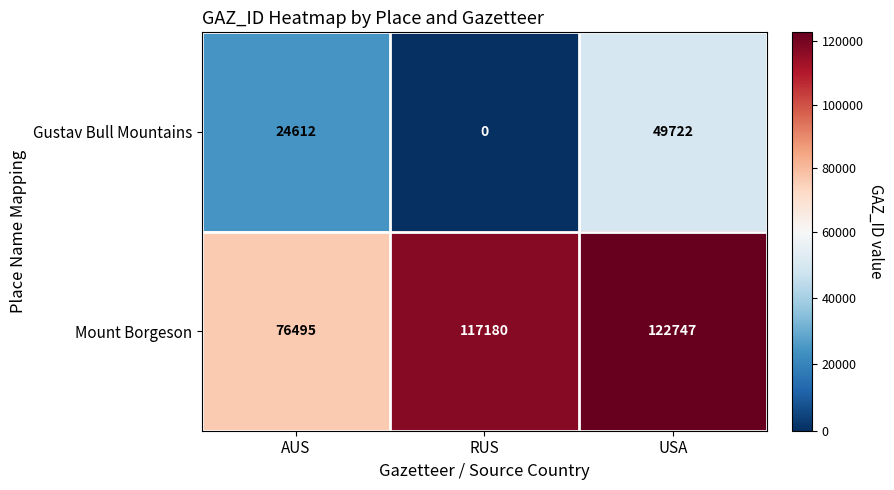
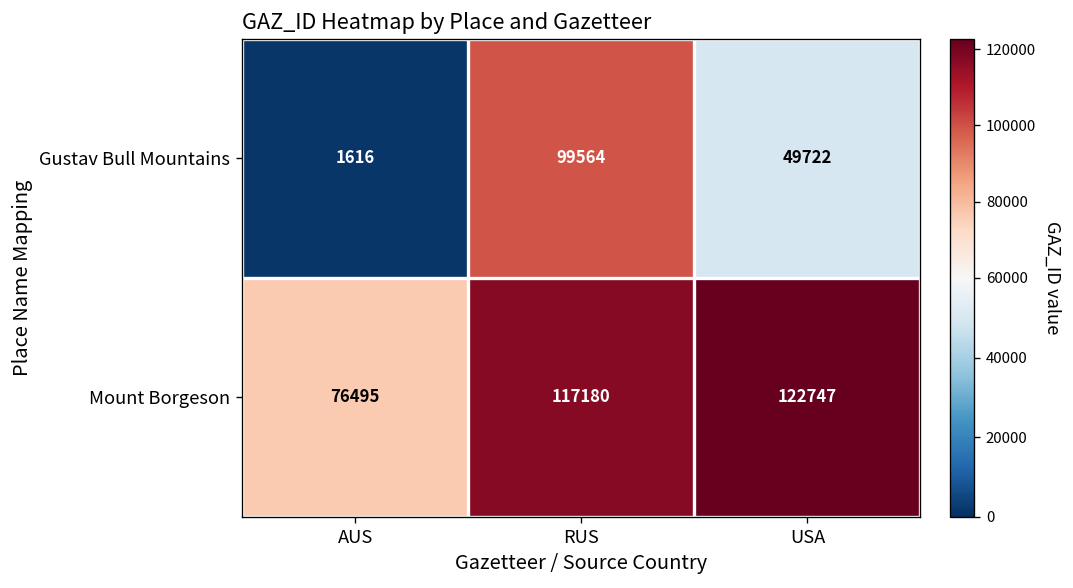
  {
    "Gustav Bull Mountains": {
-     "AUS": 24612,
-     "RUS": 0,
+     "AUS": 1616,
+     "RUS": 99564,
      "USA": 49722
    },
    "Mount Borgeson": {
      "AUS": 76495,
      "RUS": 117180,
      "USA": 122747
    }
  }
